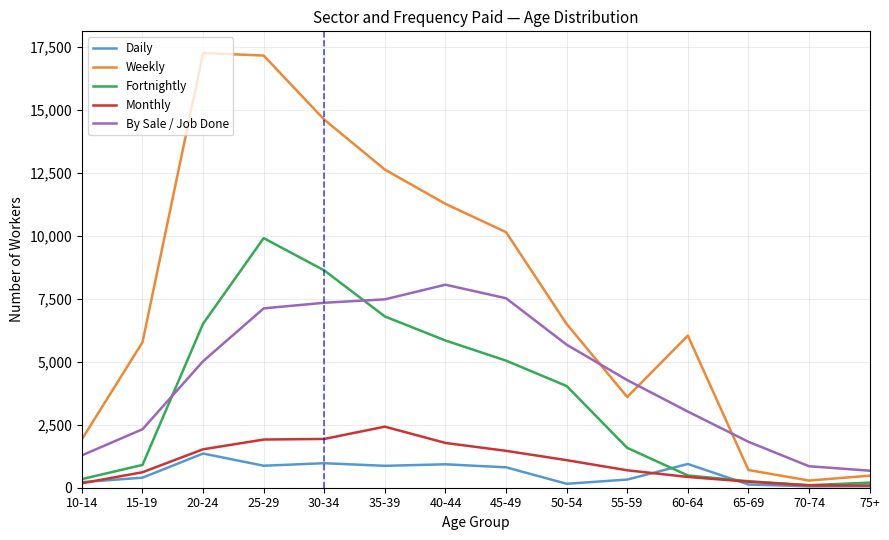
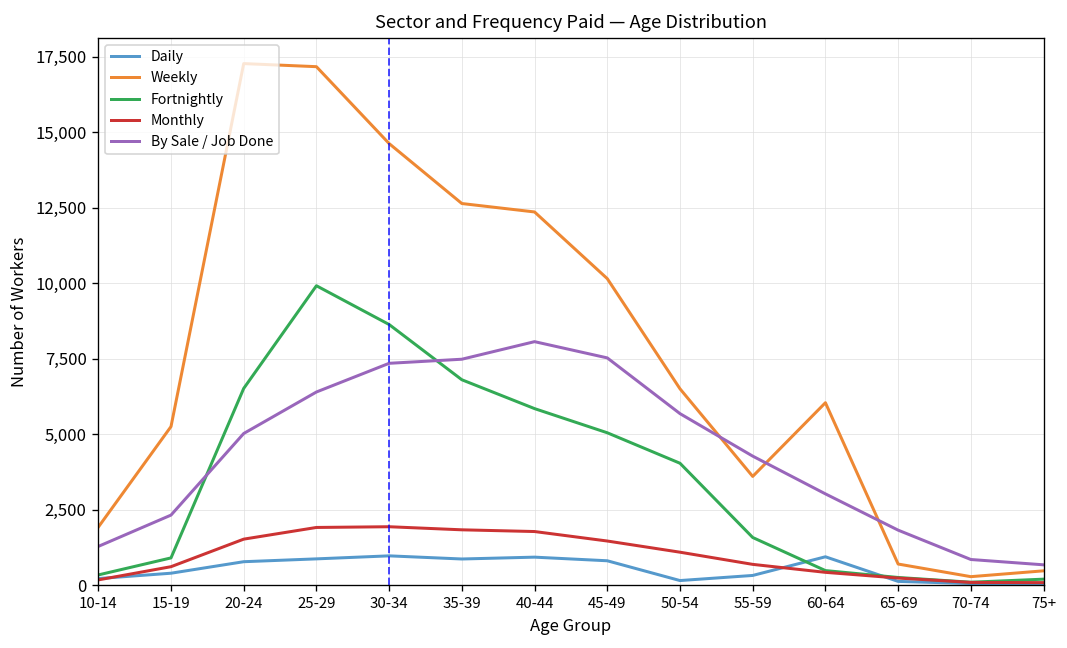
  {
    "Daily": {
      "15-19": "400",
-     "20-24": "1,400",
+     "20-24": "800",
      "25-29": "900",
      "30-34": "1,000",
      "35-39": "900",
      "40-44": "900",
      "45-49": "800",
      "50-54": "200",
      "55-59": "300",
      "60-64": "900",
      "65-69": "100"
    },
    "Weekly": {
      "10-14": "1,900",
-     "15-19": "5,800",
+     "15-19": "5,300",
      "25-29": "17,200",
      "30-34": "14,600",
      "35-39": "12,600",
-     "40-44": "11,300",
+     "40-44": "12,400",
      "45-49": "10,200",
      "50-54": "6,500",
      "55-59": "3,600",
      "60-64": "6,000",
      "65-69": "700",
      "70-74": "300",
      "75+": "500"
    },
    "Fortnightly": {
      "10-14": "300",
      "15-19": "900",
      "20-24": "6,500",
      "25-29": "9,900",
      "30-34": "8,600",
      "35-39": "6,800",
      "40-44": "5,800",
      "45-49": "5,000",
      "50-54": "4,000",
      "55-59": "1,600",
      "75+": "200"
    },
    "Monthly": {
      "15-19": "600",
      "20-24": "1,500",
      "25-29": "1,900",
      "30-34": "1,900",
-     "35-39": "2,400",
+     "35-39": "1,800",
      "40-44": "1,800",
      "45-49": "1,500",
      "50-54": "1,100",
      "55-59": "700"
    },
    "By Sale / Job Done": {
      "10-14": "1,300",
      "15-19": "2,300",
      "20-24": "5,000",
-     "25-29": "7,100",
+     "25-29": "6,400",
      "30-34": "7,300",
      "35-39": "7,500",
      "40-44": "8,100",
      "45-49": "7,500",
      "50-54": "5,700",
      "55-59": "4,300",
      "60-64": "3,000",
      "65-69": "1,800",
      "70-74": "900",
      "75+": "700"
    }
  }
